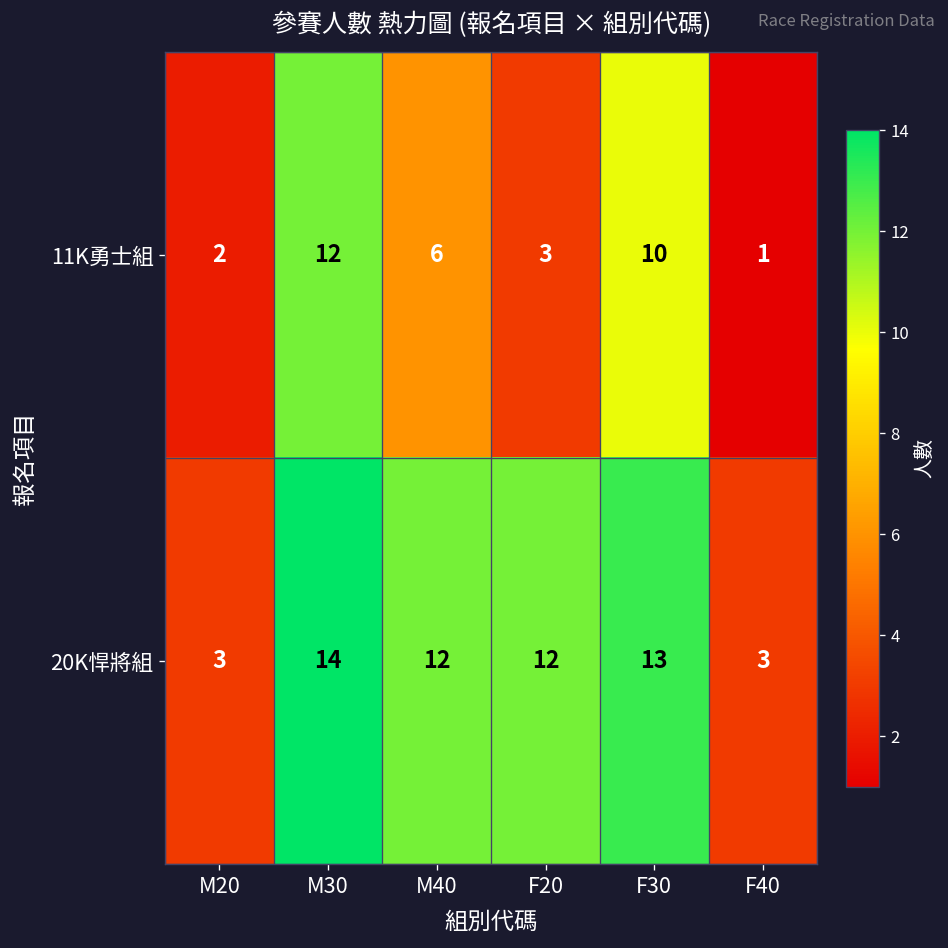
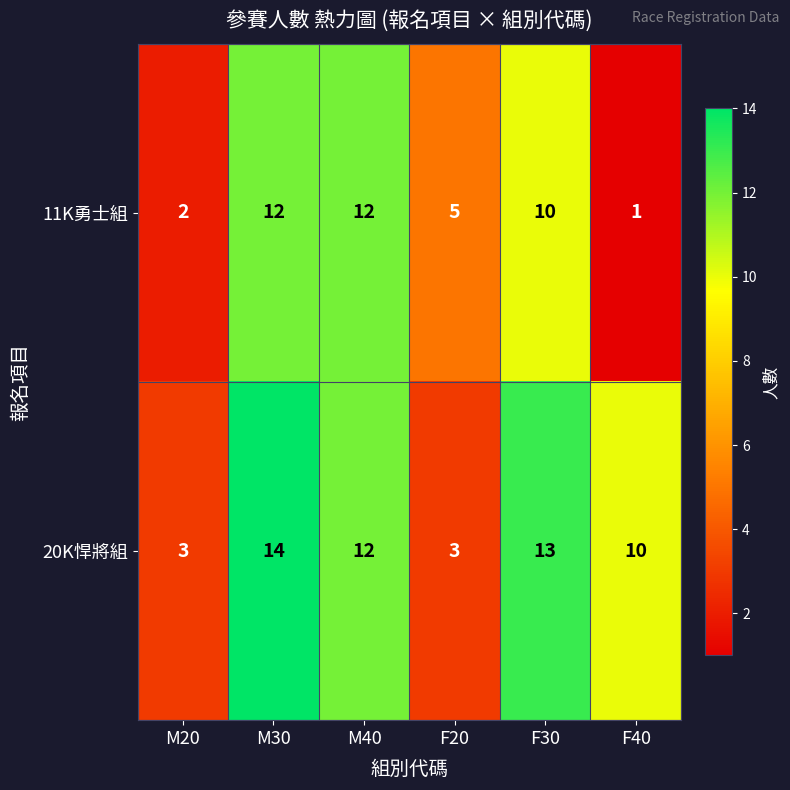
  {
    "11K勇士組": {
      "M20": 2,
      "M30": 12,
-     "M40": 6,
-     "F20": 3,
+     "M40": 12,
+     "F20": 5,
      "F30": 10,
      "F40": 1
    },
    "20K悍將組": {
      "M20": 3,
      "M30": 14,
      "M40": 12,
-     "F20": 12,
+     "F20": 3,
      "F30": 13,
-     "F40": 3
+     "F40": 10
    }
  }
